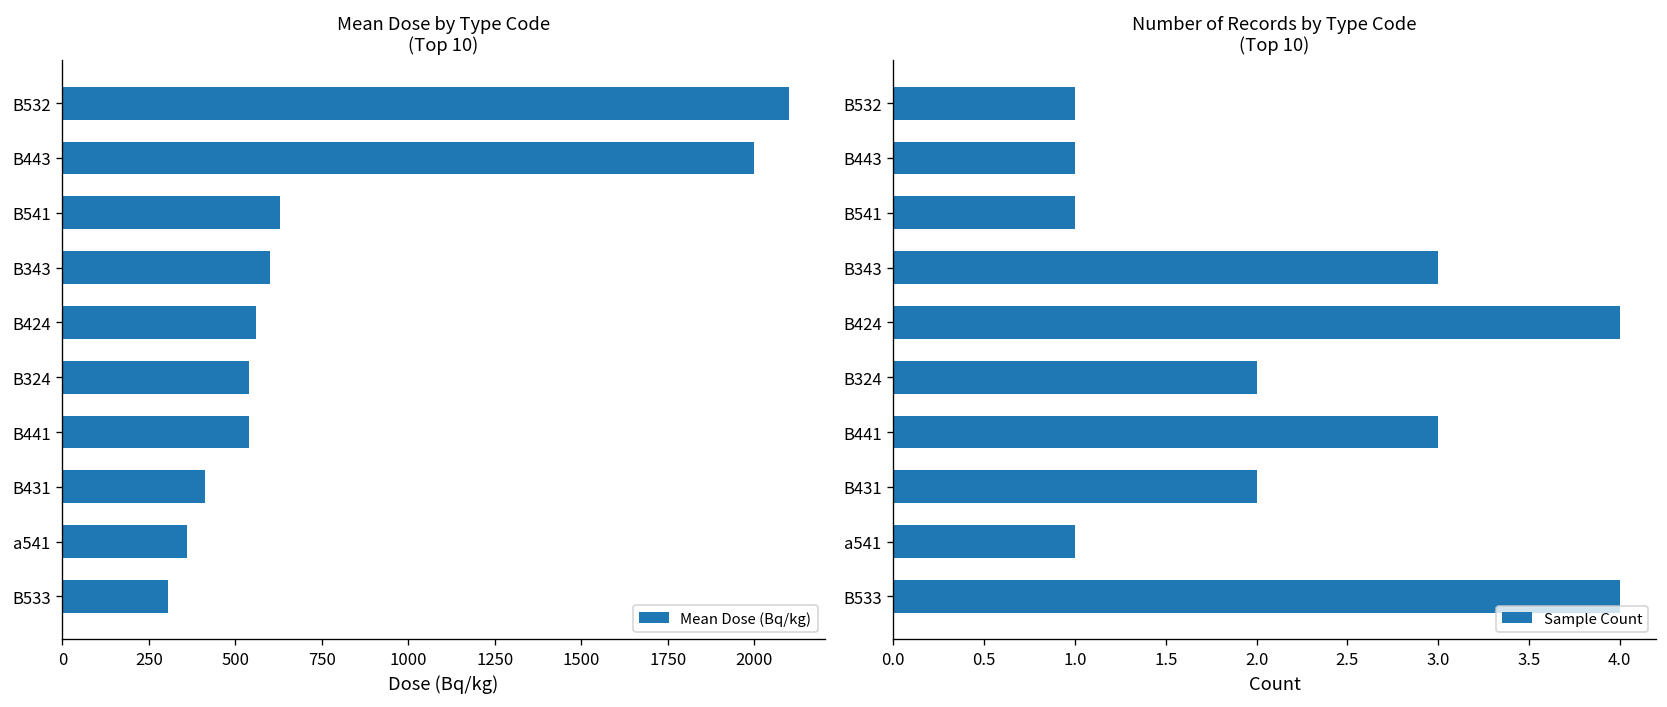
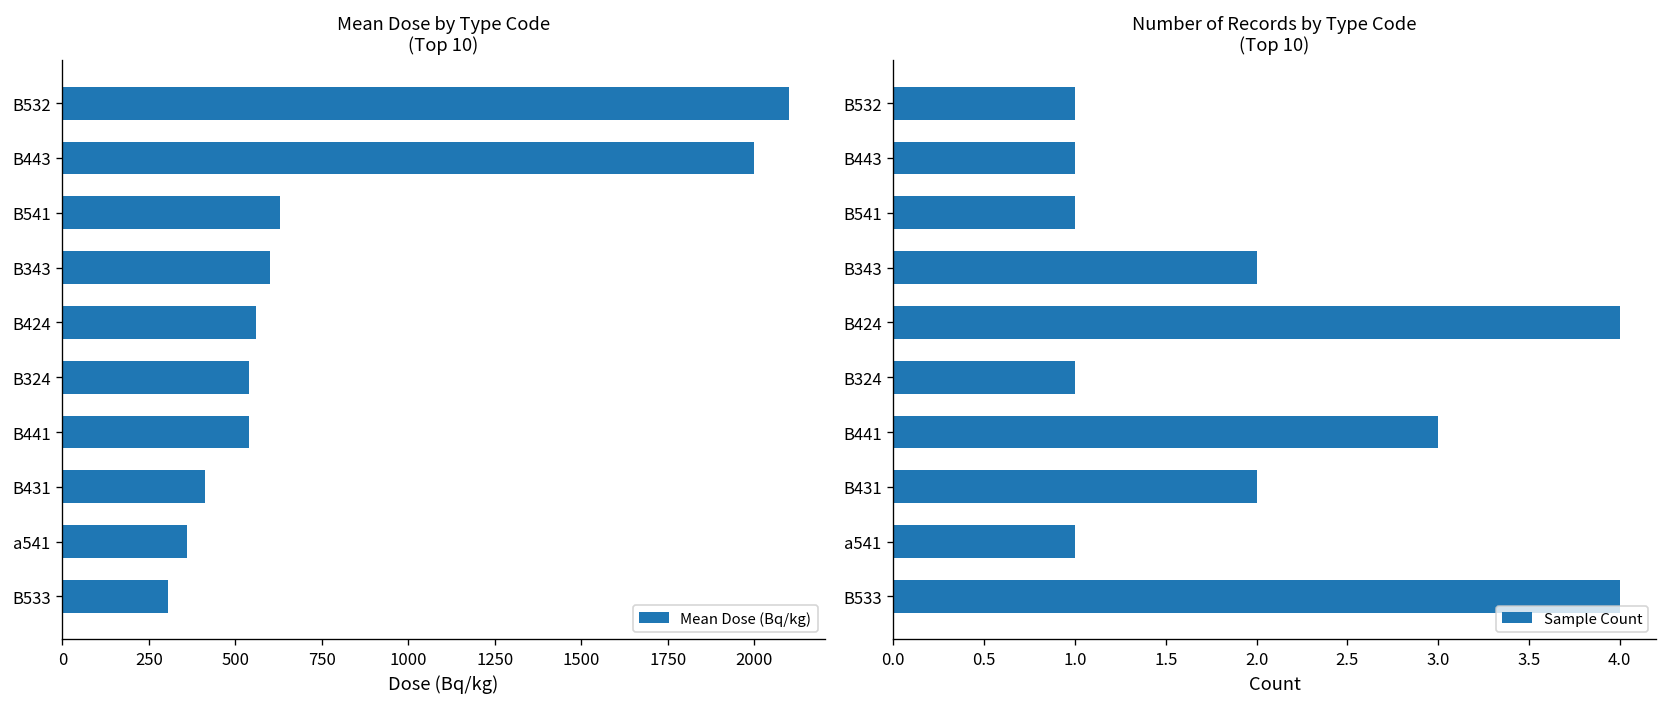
  {
    "Mean Dose by Type Code (Top 10)": {
      "B532": 2100,
      "B443": 2000,
      "B541": 630,
      "B343": 600,
      "B424": 560,
      "B324": 540,
      "B441": 540,
      "B431": 410,
      "a541": 360,
      "B533": 310
    },
    "Number of Records by Type Code (Top 10)": {
      "B532": 1,
      "B443": 1,
      "B541": 1,
-     "B343": 3,
+     "B343": 2,
      "B424": 4,
-     "B324": 2,
+     "B324": 1,
      "B441": 3,
      "B431": 2,
      "a541": 1,
      "B533": 4
    }
  }
